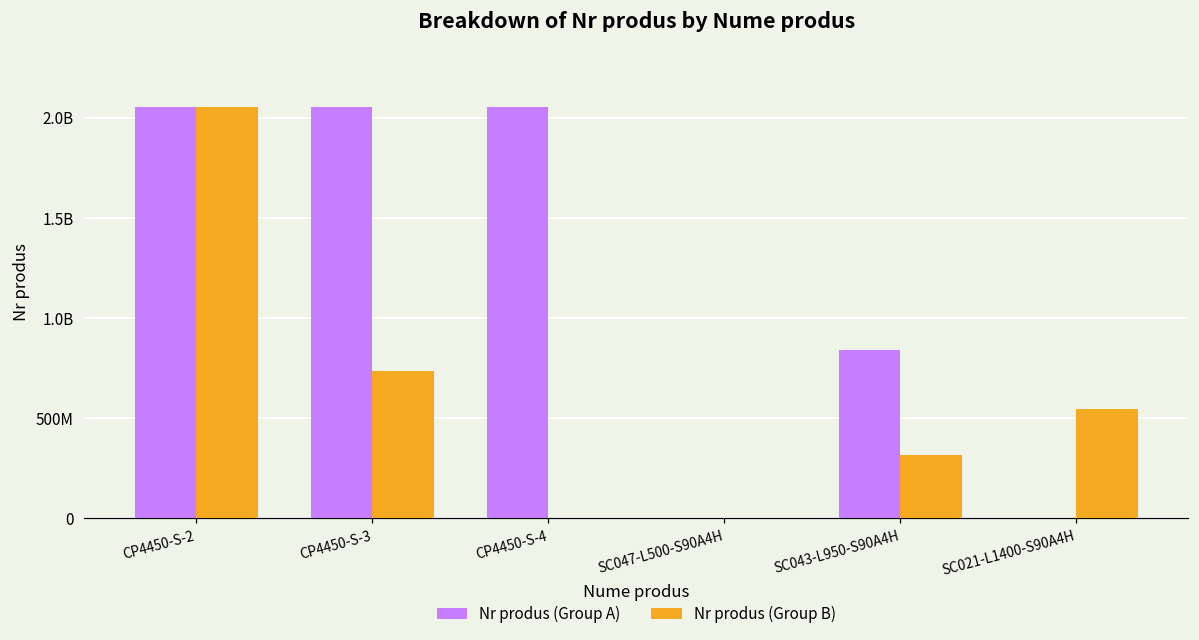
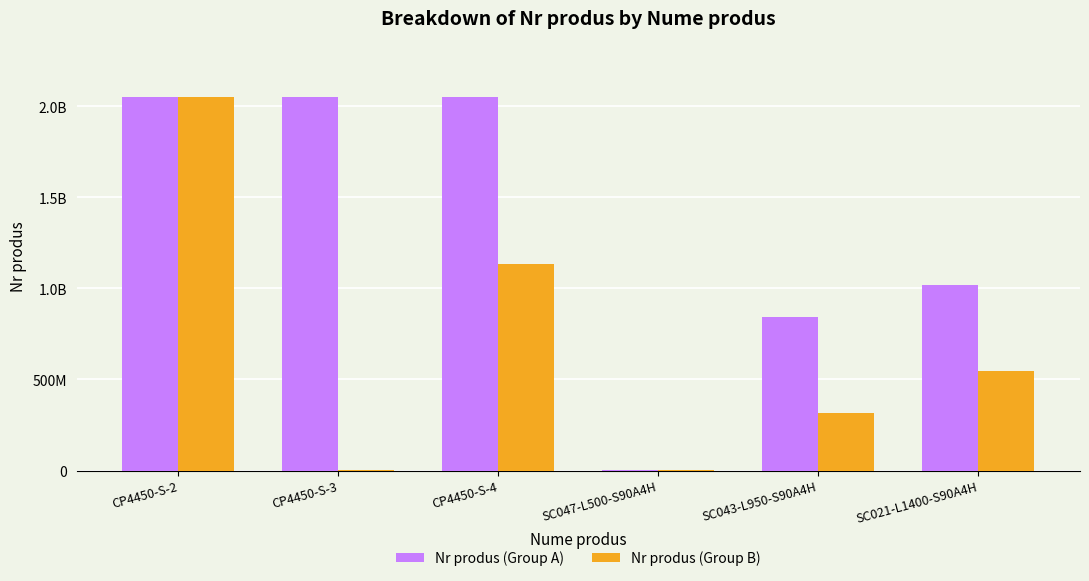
  {
    "Nr produs (Group A)": {
      "CP4450-S-2": 2050000000,
      "CP4450-S-3": 2050000000,
      "CP4450-S-4": 2050000000,
      "SC043-L950-S90A4H": 840000000,
-     "SC021-L1400-S90A4H": 0
+     "SC021-L1400-S90A4H": 1020000000
    },
    "Nr produs (Group B)": {
      "CP4450-S-2": 2050000000,
-     "CP4450-S-3": 740000000,
-     "CP4450-S-4": 0,
+     "CP4450-S-3": 0,
+     "CP4450-S-4": 1130000000,
      "SC043-L950-S90A4H": 320000000,
      "SC021-L1400-S90A4H": 550000000
    }
  }
